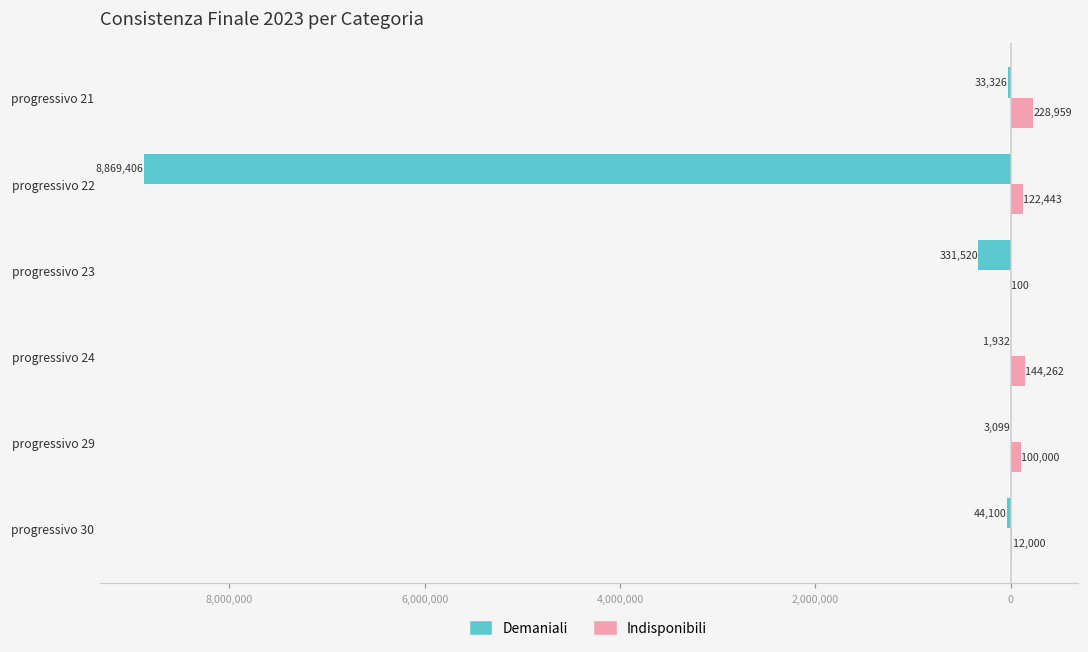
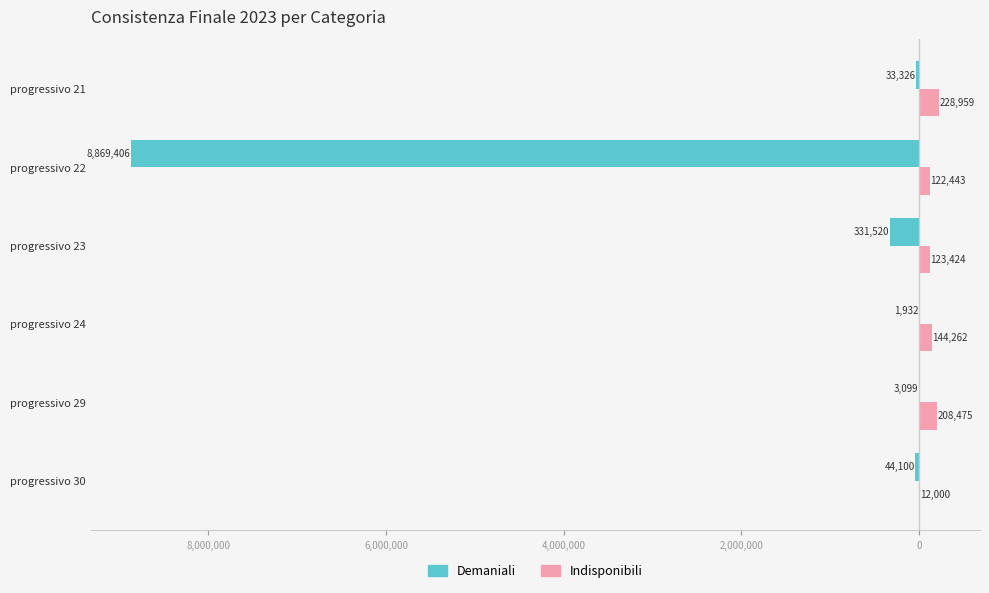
  {
    "Indisponibili": {
      "progressivo 21": "228,959",
      "progressivo 22": "122,443",
-     "progressivo 23": "100",
+     "progressivo 23": "123,424",
      "progressivo 24": "144,262",
-     "progressivo 29": "100,000",
+     "progressivo 29": "208,475",
      "progressivo 30": "12,000"
    }
  }
